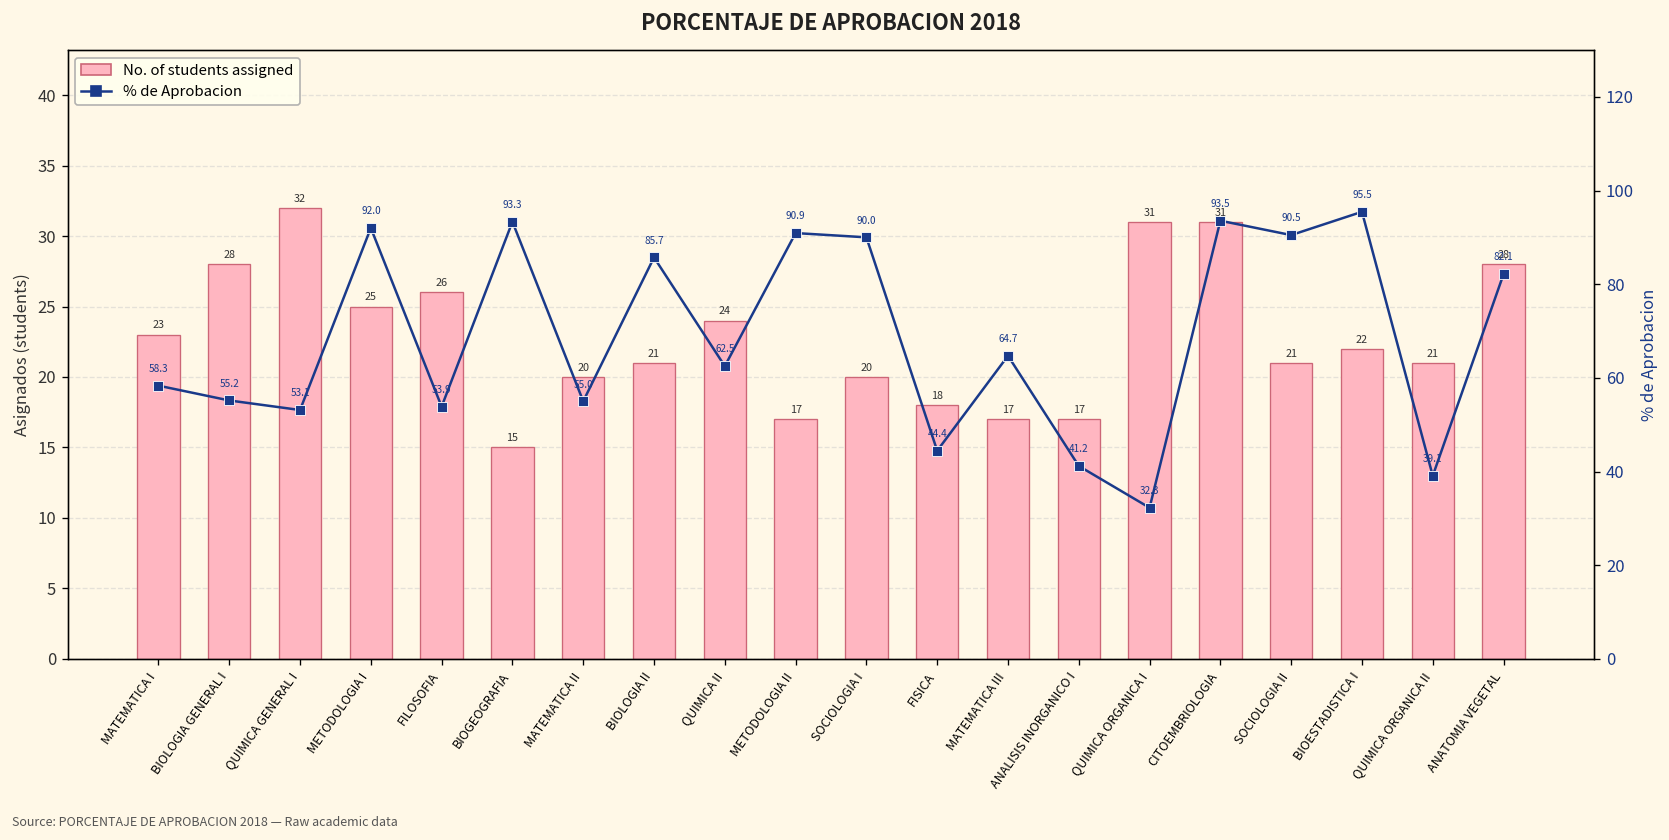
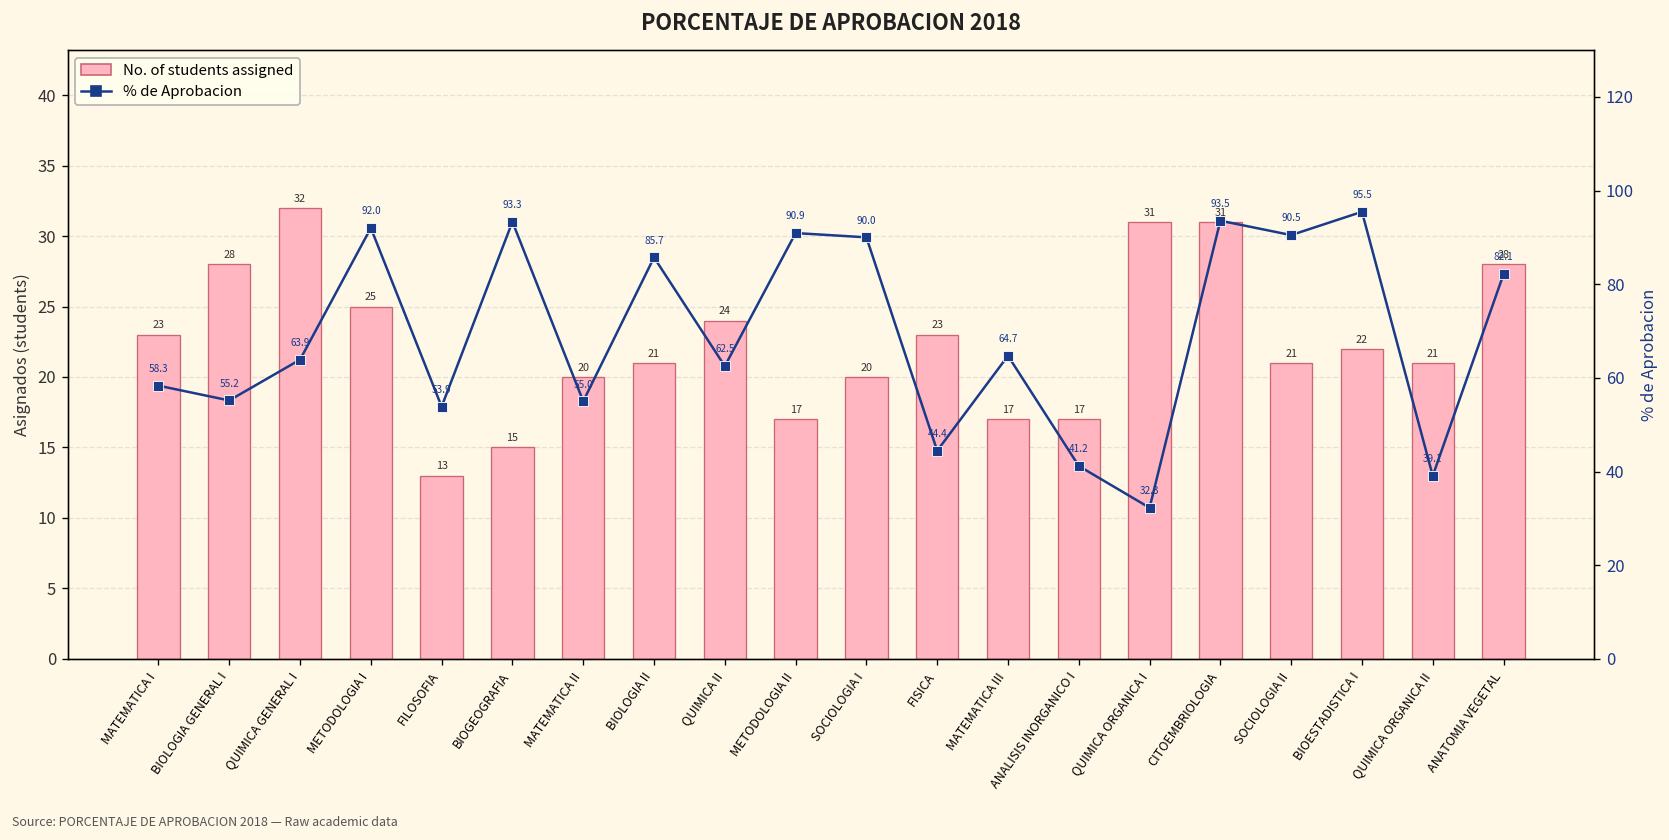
  {
    "No. of students assigned": {
      "MATEMATICA I": 23,
      "BIOLOGIA GENERAL I": 28,
      "QUIMICA GENERAL I": 32,
      "METODOLOGIA I": 25,
-     "FILOSOFIA": 26,
+     "FILOSOFIA": 13,
      "BIOGEOGRAFIA": 15,
      "MATEMATICA II": 20,
      "BIOLOGIA II": 21,
      "QUIMICA II": 24,
      "METODOLOGIA II": 17,
      "SOCIOLOGIA I": 20,
-     "FISICA": 18,
+     "FISICA": 23,
      "MATEMATICA III": 17,
      "ANALISIS INORGANICO I": 17,
      "QUIMICA ORGANICA I": 31,
      "SOCIOLOGIA II": 21,
      "BIOESTADISTICA I": 22,
      "QUIMICA ORGANICA II": 21
    },
    "% de Aprobacion": {
      "MATEMATICA I": 58.3,
      "BIOLOGIA GENERAL I": 55.2,
-     "QUIMICA GENERAL I": 53.1,
+     "QUIMICA GENERAL I": 63.9,
      "METODOLOGIA I": 92.0,
      "FILOSOFIA": 53.9,
      "BIOGEOGRAFIA": 93.3,
      "MATEMATICA II": 55.0,
      "BIOLOGIA II": 85.7,
      "QUIMICA II": 62.5,
      "METODOLOGIA II": 90.9,
      "SOCIOLOGIA I": 90.0,
      "FISICA": 44.4,
      "MATEMATICA III": 64.7,
      "ANALISIS INORGANICO I": 41.2,
      "QUIMICA ORGANICA I": 32.3,
      "CITOEMBRIOLOGIA": 93.5,
      "SOCIOLOGIA II": 90.5,
      "BIOESTADISTICA I": 95.5,
      "QUIMICA ORGANICA II": 39.1
    }
  }
